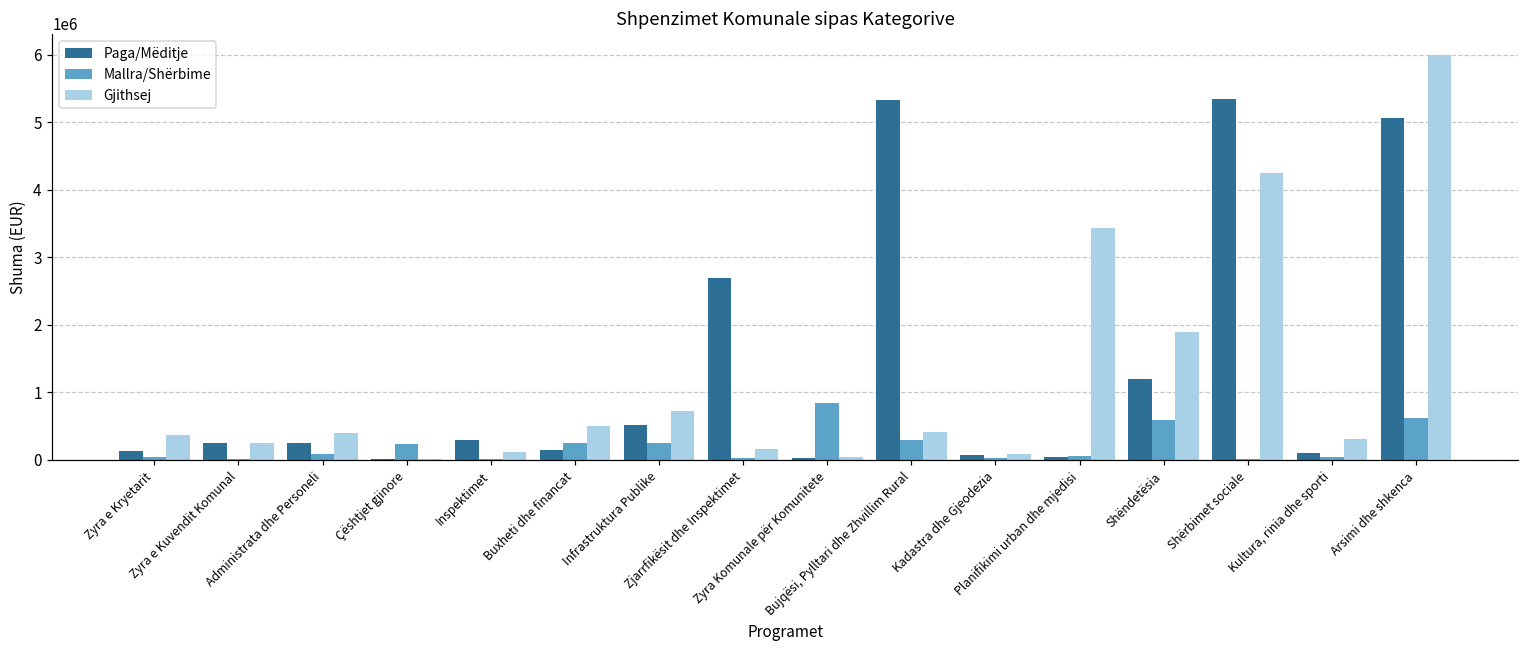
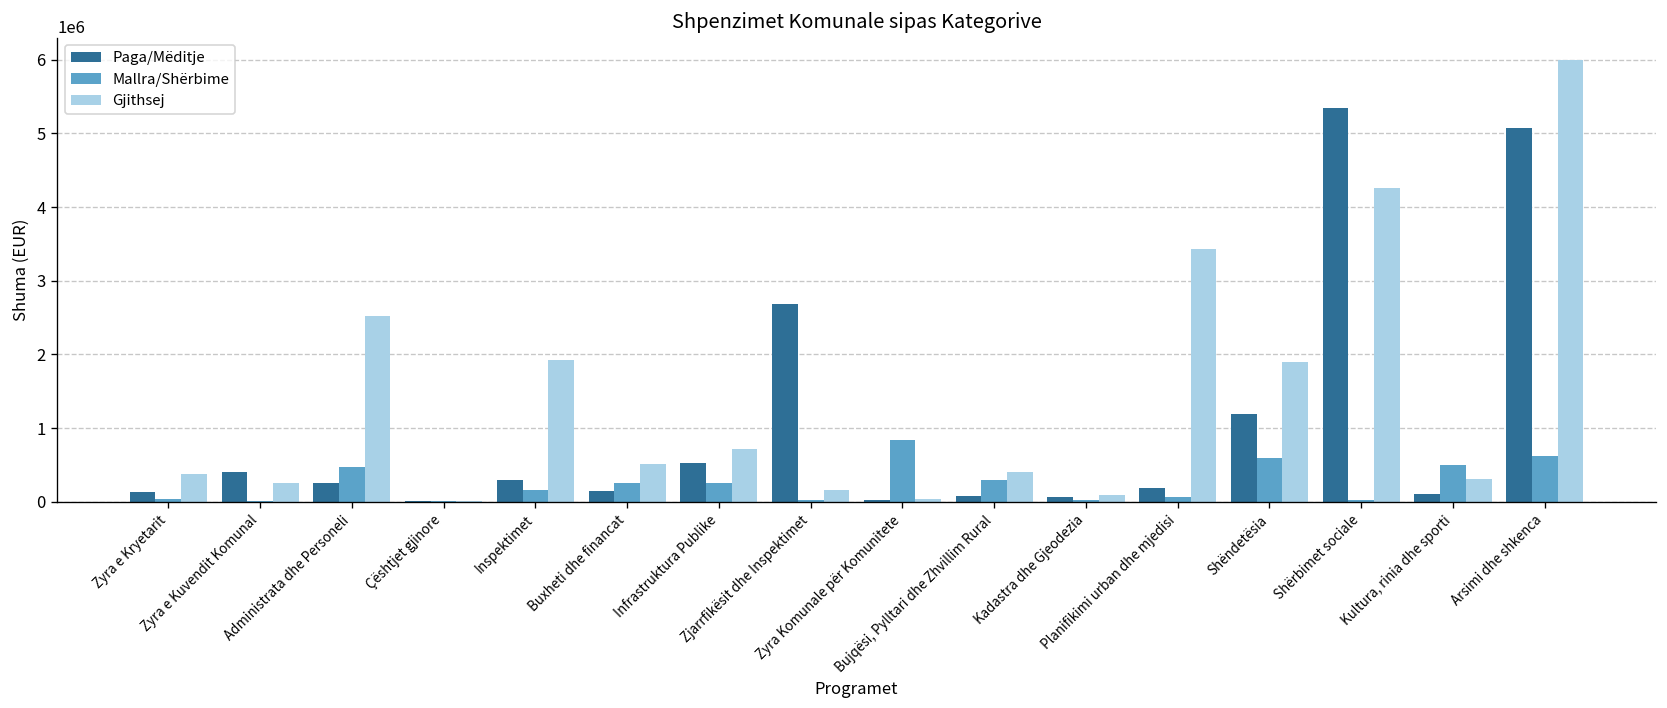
  {
    "Paga/Mëditje": {
      "Zyra e Kryetarit": 100000,
-     "Zyra e Kuvendit Komunal": 200000,
+     "Zyra e Kuvendit Komunal": 400000,
      "Administrata dhe Personeli": 200000,
      "Inspektimet": 300000,
      "Buxheti dhe financat": 100000,
      "Infrastruktura Publike": 500000,
      "Zjarrfikësit dhe Inspektimet": 2700000,
-     "Bujqësi, Pylltari dhe Zhvillim Rural": 5300000,
+     "Bujqësi, Pylltari dhe Zhvillim Rural": 100000,
      "Kadastra dhe Gjeodezia": 100000,
-     "Planifikimi urban dhe mjedisi": 0,
+     "Planifikimi urban dhe mjedisi": 200000,
      "Shëndetësia": 1200000,
      "Shërbimet sociale": 5400000,
      "Kultura, rinia dhe sporti": 100000,
      "Arsimi dhe shkenca": 5100000
    },
    "Mallra/Shërbime": {
-     "Administrata dhe Personeli": 100000,
-     "Çështjet gjinore": 200000,
-     "Inspektimet": 0,
+     "Administrata dhe Personeli": 500000,
+     "Çështjet gjinore": 0,
+     "Inspektimet": 200000,
      "Buxheti dhe financat": 300000,
      "Infrastruktura Publike": 300000,
      "Zyra Komunale për Komunitete": 800000,
      "Bujqësi, Pylltari dhe Zhvillim Rural": 300000,
      "Planifikimi urban dhe mjedisi": 100000,
      "Shëndetësia": 600000,
-     "Kultura, rinia dhe sporti": 0,
+     "Kultura, rinia dhe sporti": 500000,
      "Arsimi dhe shkenca": 600000
    },
    "Gjithsej": {
      "Zyra e Kryetarit": 400000,
      "Zyra e Kuvendit Komunal": 300000,
-     "Administrata dhe Personeli": 400000,
-     "Inspektimet": 100000,
+     "Administrata dhe Personeli": 2500000,
+     "Inspektimet": 1900000,
      "Buxheti dhe financat": 500000,
      "Infrastruktura Publike": 700000,
      "Zjarrfikësit dhe Inspektimet": 200000,
      "Bujqësi, Pylltari dhe Zhvillim Rural": 400000,
      "Kadastra dhe Gjeodezia": 100000,
      "Planifikimi urban dhe mjedisi": 3400000,
      "Shëndetësia": 1900000,
      "Shërbimet sociale": 4300000,
      "Kultura, rinia dhe sporti": 300000,
      "Arsimi dhe shkenca": 6000000
    }
  }
